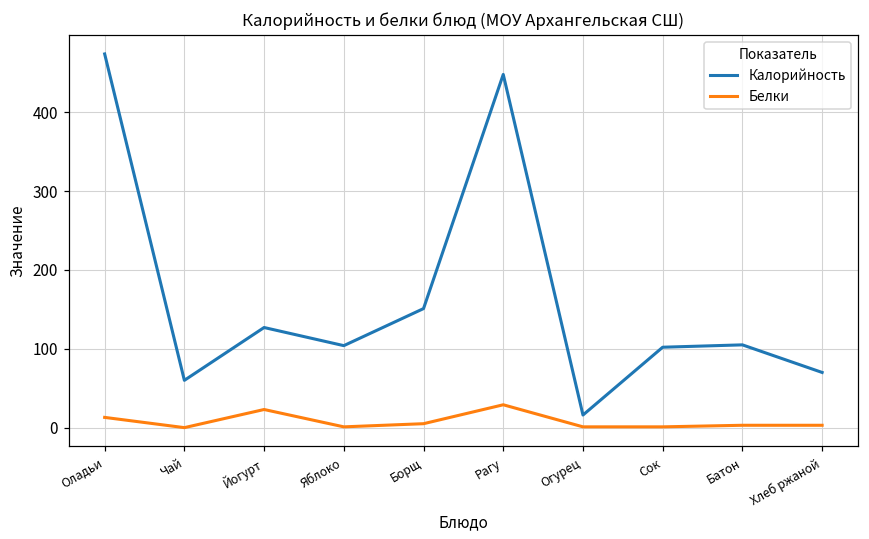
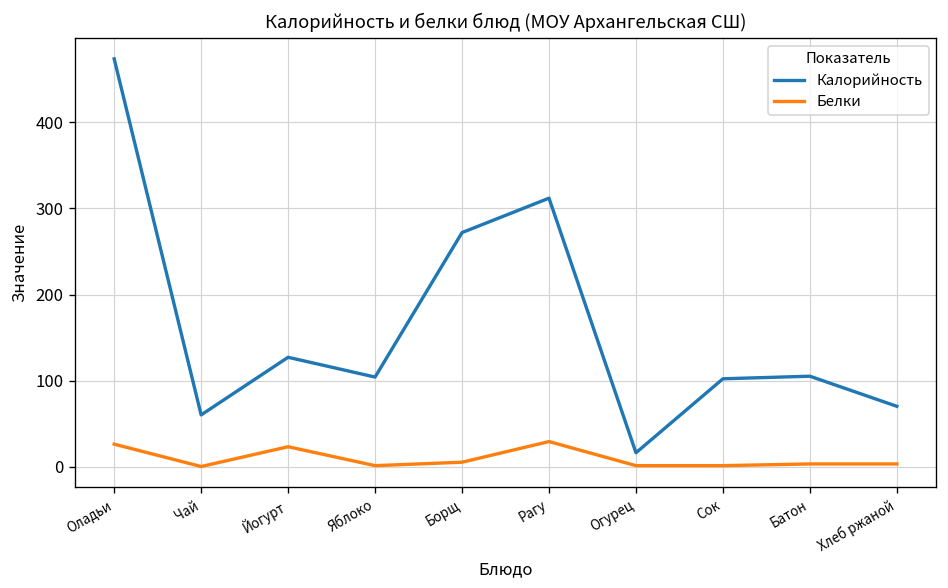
  {
    "Калорийность": {
      "Оладьи": 470,
      "Чай": 60,
      "Йогурт": 130,
      "Яблоко": 100,
-     "Борщ": 150,
-     "Рагу": 450,
+     "Борщ": 270,
+     "Рагу": 310,
      "Огурец": 20,
      "Сок": 100,
      "Батон": 110,
      "Хлеб ржаной": 70
    },
    "Белки": {
-     "Оладьи": 10,
+     "Оладьи": 30,
      "Чай": 0,
      "Йогурт": 20,
      "Яблоко": 0,
      "Борщ": 10,
      "Рагу": 30,
      "Огурец": 0,
      "Сок": 0,
      "Батон": 0,
      "Хлеб ржаной": 0
    }
  }
